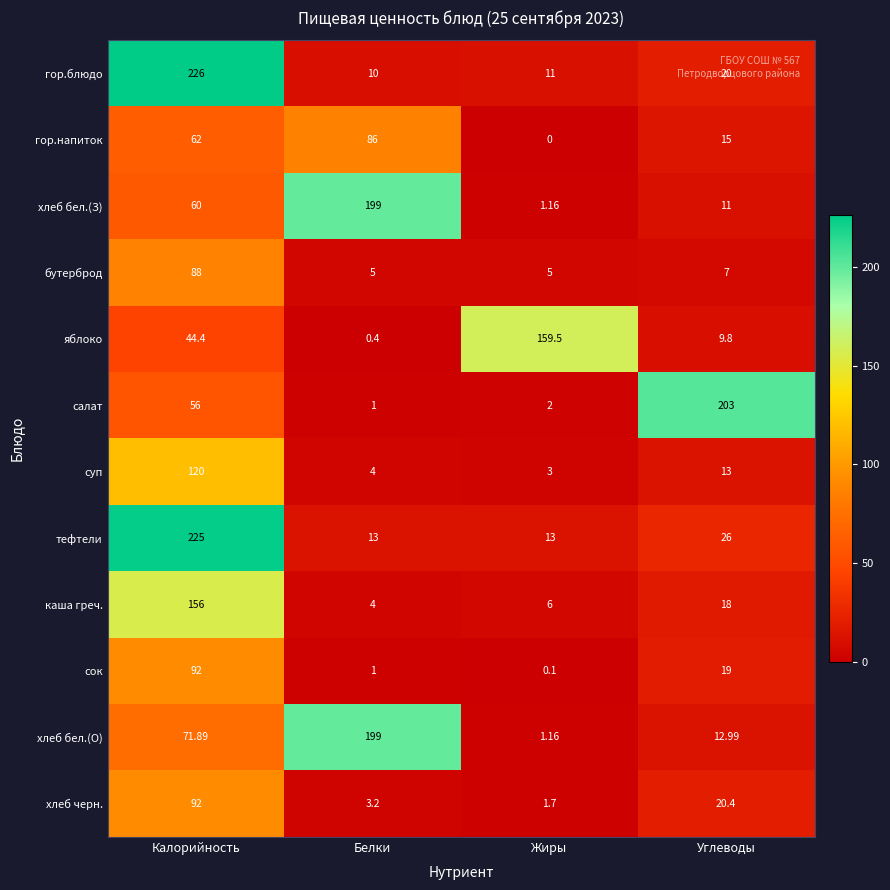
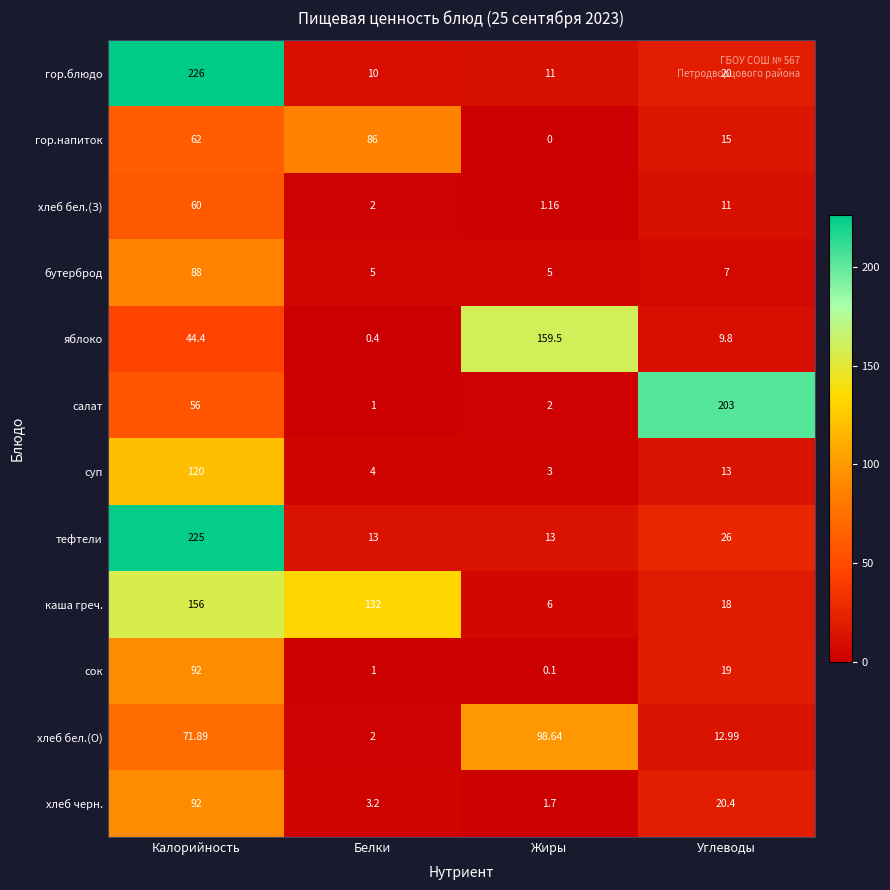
  {
    "гор.блюдо": {
      "Калорийность": 226,
      "Белки": 10,
      "Жиры": 11,
      "Углеводы": 567
    },
    "гор.напиток": {
      "Калорийность": 62,
      "Белки": 86,
      "Жиры": 0,
      "Углеводы": 15
    },
    "хлеб бел.(З)": {
      "Калорийность": 60,
-     "Белки": 199,
+     "Белки": 2,
      "Жиры": 1.16,
      "Углеводы": 11
    },
    "бутерброд": {
      "Калорийность": 88,
      "Белки": 5,
      "Жиры": 5,
      "Углеводы": 7
    },
    "яблоко": {
      "Калорийность": 44.4,
      "Белки": 0.4,
      "Жиры": 159.5,
      "Углеводы": 9.8
    },
    "салат": {
      "Калорийность": 56,
      "Белки": 1,
      "Жиры": 2,
      "Углеводы": 203
    },
    "суп": {
      "Калорийность": 120,
      "Белки": 4,
      "Жиры": 3,
      "Углеводы": 13
    },
    "тефтели": {
      "Калорийность": 225,
      "Белки": 13,
      "Жиры": 13,
      "Углеводы": 26
    },
    "каша греч.": {
      "Калорийность": 156,
-     "Белки": 4,
+     "Белки": 132,
      "Жиры": 6,
      "Углеводы": 18
    },
    "сок": {
      "Калорийность": 92,
      "Белки": 1,
      "Жиры": 0.1,
      "Углеводы": 19
    },
    "хлеб бел.(О)": {
      "Калорийность": 71.89,
-     "Белки": 199,
-     "Жиры": 1.16,
+     "Белки": 2,
+     "Жиры": 98.64,
      "Углеводы": 12.99
    },
    "хлеб черн.": {
      "Калорийность": 92,
      "Белки": 3.2,
      "Жиры": 1.7,
      "Углеводы": 20.4
    }
  }
